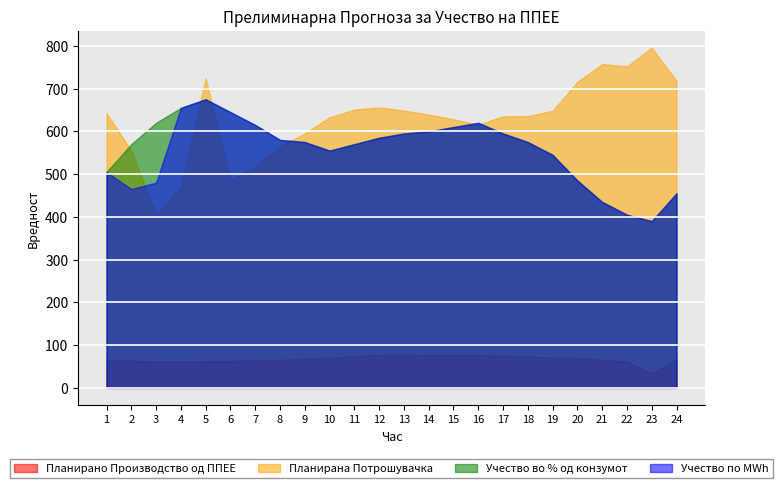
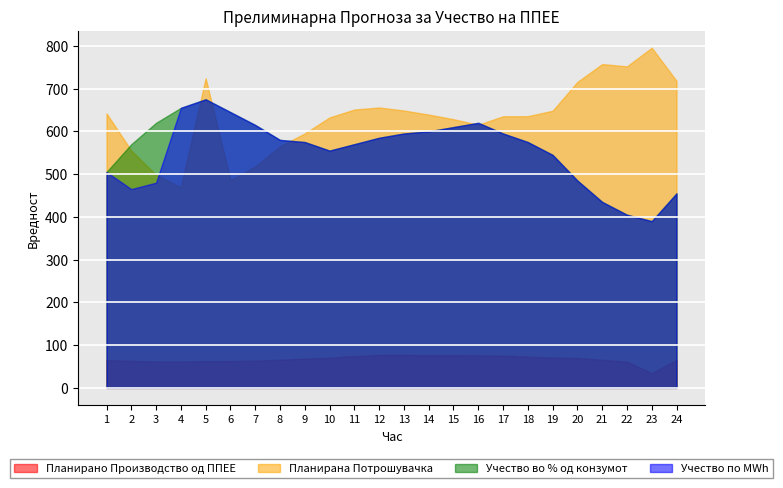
  {
    "Планирано Производство од ППЕЕ": {
      "1": 60,
      "2": 60,
      "3": 60,
      "4": 60,
      "5": 60,
      "6": 60,
      "7": 60,
      "8": 70,
      "9": 70,
      "10": 70,
      "11": 70,
      "12": 80,
      "13": 80,
      "14": 80,
      "15": 80,
      "16": 80,
      "17": 80,
      "18": 70,
      "19": 70,
      "20": 70,
      "21": 70,
      "22": 60,
      "23": 30,
      "24": 70
    },
    "Планирана Потрошувачка": {
      "1": 640,
      "2": 560,
-     "3": 400,
+     "3": 500,
      "4": 470,
      "5": 720,
      "6": 490,
      "7": 520,
      "8": 560,
      "9": 600,
      "10": 630,
      "11": 650,
      "12": 660,
      "13": 650,
      "14": 640,
      "15": 630,
      "17": 640,
      "18": 640,
      "19": 650,
      "20": 720,
      "21": 760,
      "22": 750,
      "23": 800,
      "24": 720
    },
    "Учество во % од конзумот": {
      "2": 570,
      "3": 620
    },
    "Учество по MWh": {
      "2": 470,
      "3": 480
    }
  }
